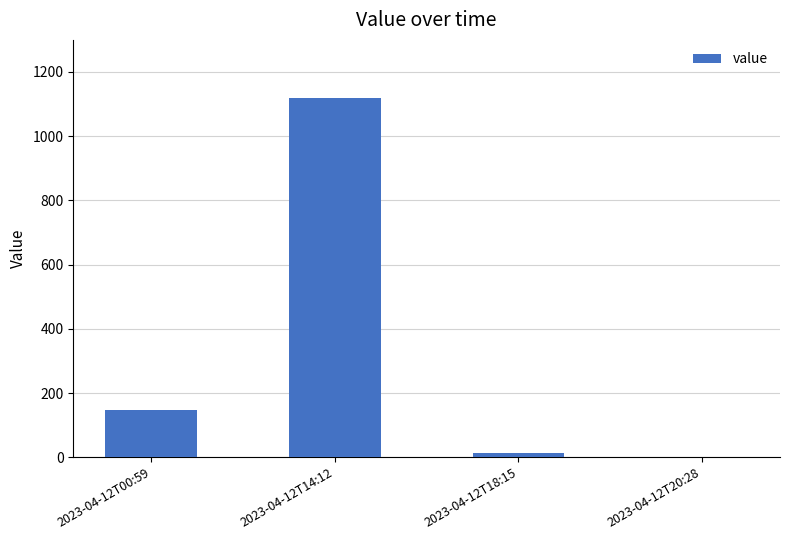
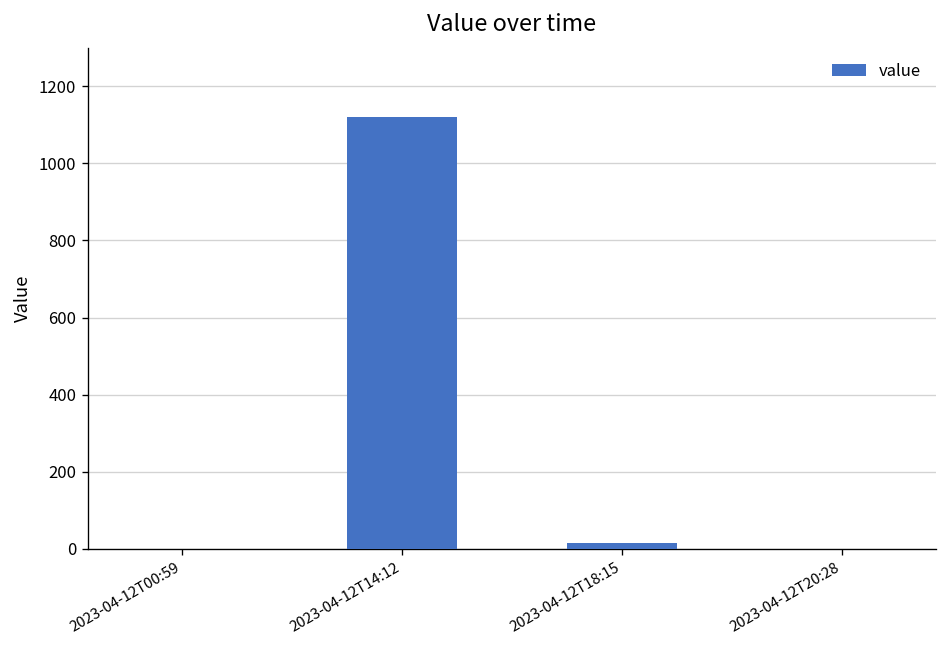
  {
-   "2023-04-12T00:59": 150,
+   "2023-04-12T00:59": 0,
    "2023-04-12T14:12": 1120,
    "2023-04-12T18:15": 10,
    "2023-04-12T20:28": 0
  }
